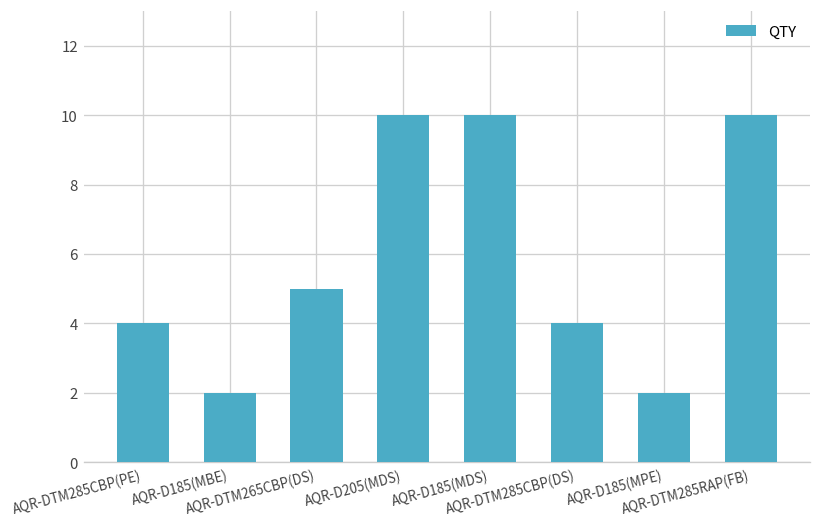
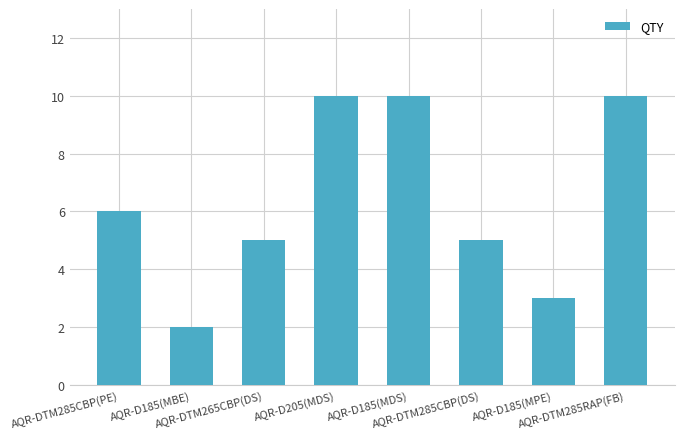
  {
-   "AQR-DTM285CBP(PE)": 4,
+   "AQR-DTM285CBP(PE)": 6,
    "AQR-D185(MBE)": 2,
    "AQR-DTM265CBP(DS)": 5,
    "AQR-D205(MDS)": 10,
    "AQR-D185(MDS)": 10,
-   "AQR-DTM285CBP(DS)": 4,
-   "AQR-D185(MPE)": 2,
+   "AQR-DTM285CBP(DS)": 5,
+   "AQR-D185(MPE)": 3,
    "AQR-DTM285RAP(FB)": 10
  }
